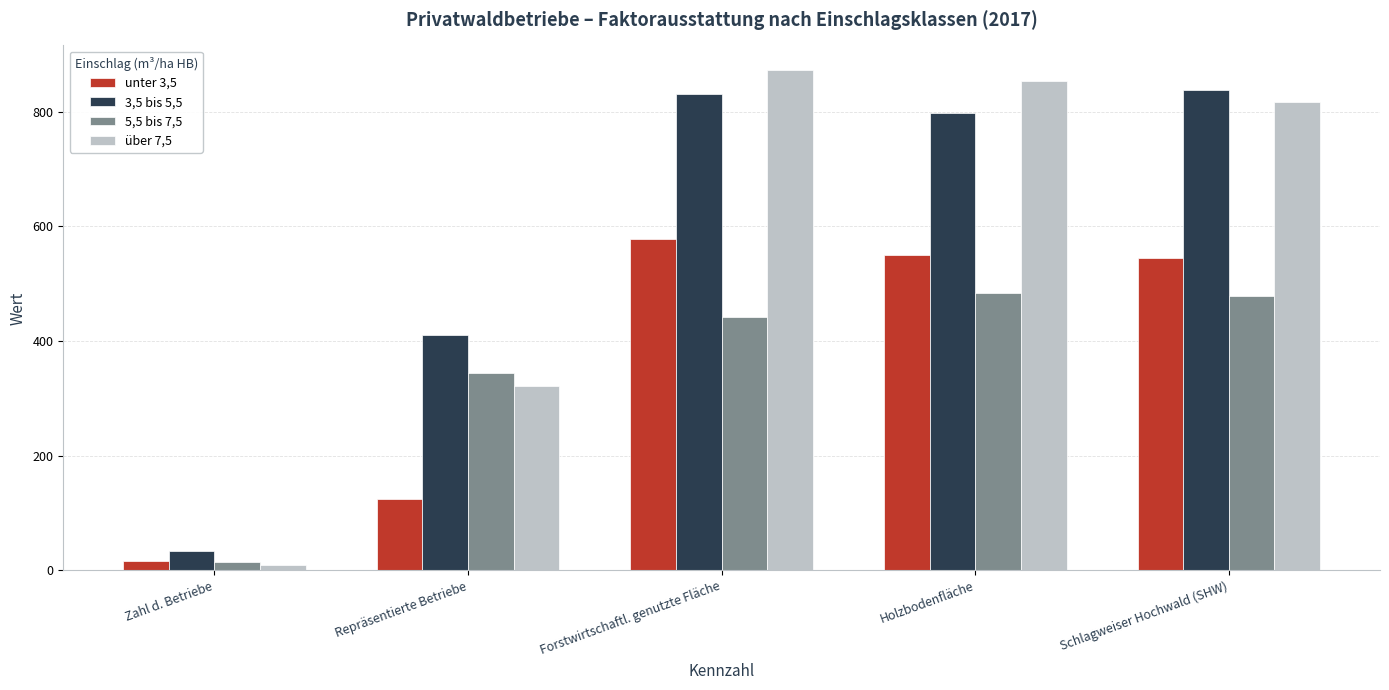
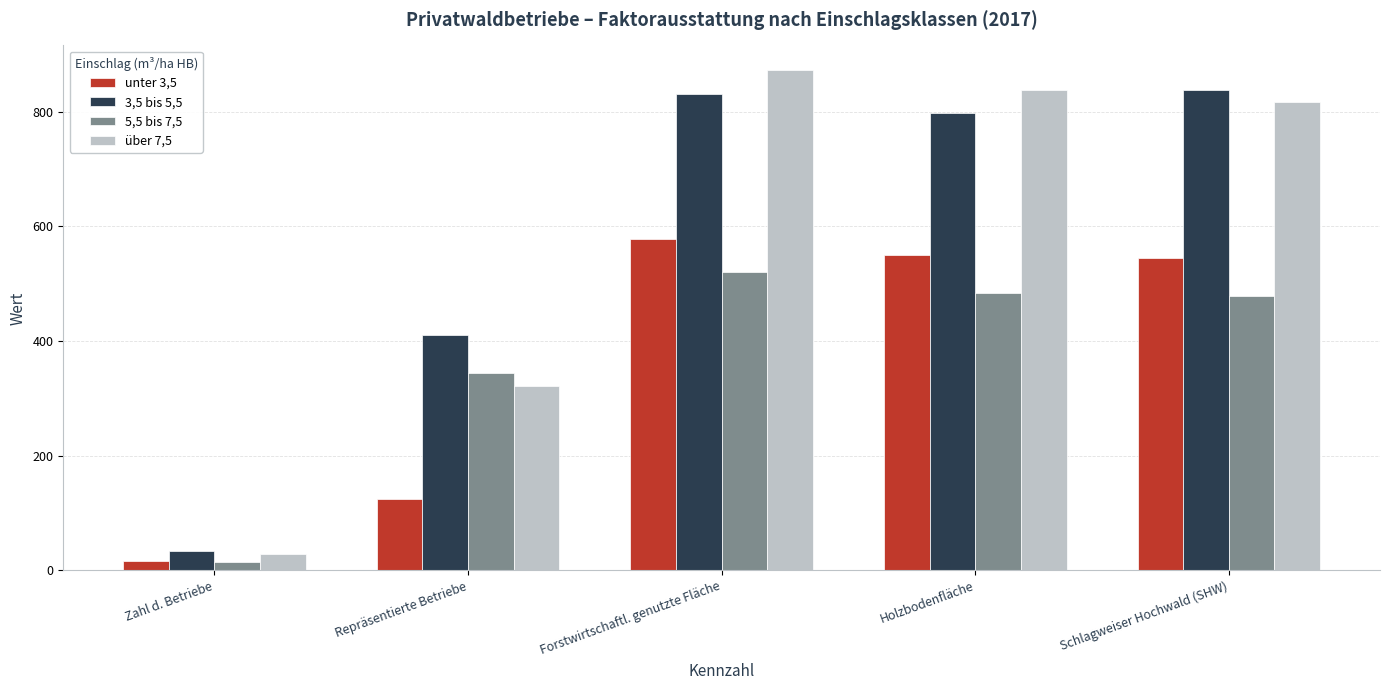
  {
    "unter 3,5": {
      "Zahl d. Betriebe": 20,
      "Repräsentierte Betriebe": 120,
      "Forstwirtschaftl. genutzte Fläche": 580,
      "Holzbodenfläche": 550,
      "Schlagweiser Hochwald (SHW)": 550
    },
    "3,5 bis 5,5": {
      "Zahl d. Betriebe": 30,
      "Repräsentierte Betriebe": 410,
      "Forstwirtschaftl. genutzte Fläche": 830,
      "Holzbodenfläche": 800,
      "Schlagweiser Hochwald (SHW)": 840
    },
    "5,5 bis 7,5": {
      "Zahl d. Betriebe": 10,
      "Repräsentierte Betriebe": 340,
-     "Forstwirtschaftl. genutzte Fläche": 440,
+     "Forstwirtschaftl. genutzte Fläche": 520,
      "Holzbodenfläche": 480,
      "Schlagweiser Hochwald (SHW)": 480
    },
    "über 7,5": {
-     "Zahl d. Betriebe": 10,
+     "Zahl d. Betriebe": 30,
      "Repräsentierte Betriebe": 320,
      "Forstwirtschaftl. genutzte Fläche": 870,
-     "Holzbodenfläche": 850,
+     "Holzbodenfläche": 840,
      "Schlagweiser Hochwald (SHW)": 820
    }
  }
